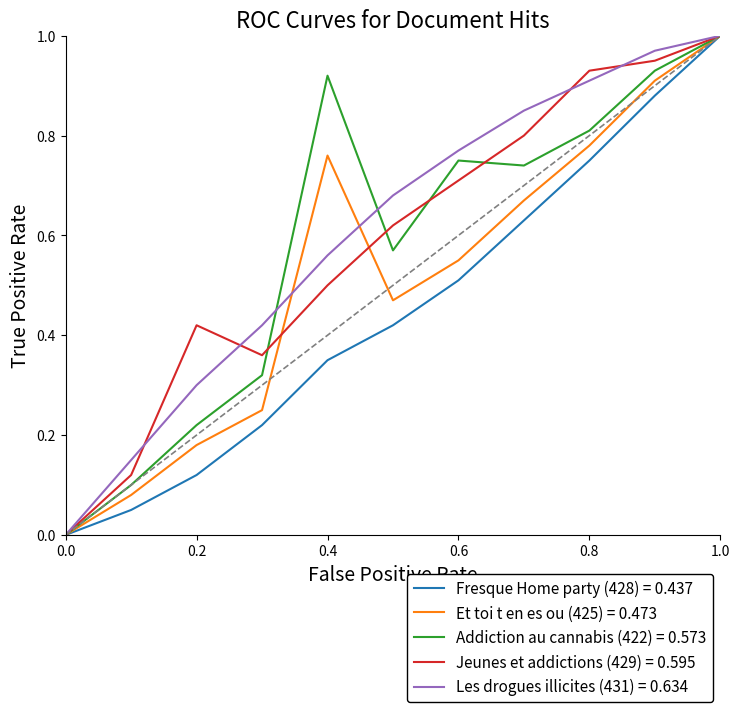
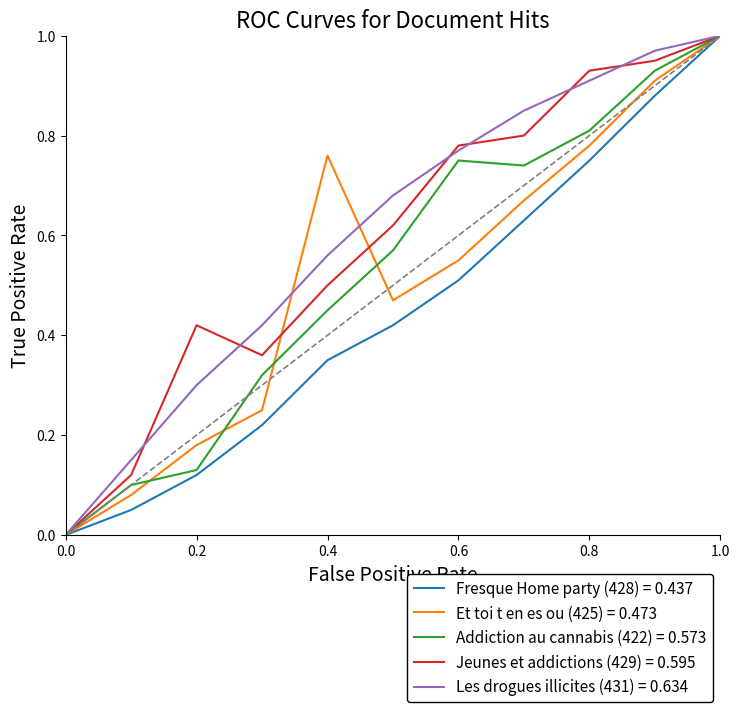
  {
    "Fresque Home party (428) = 0.437": {
      "0.2": 0.12,
      "0.4": 0.35,
      "0.6": 0.51,
      "0.8": 0.75
    },
    "Et toi t en es ou (425) = 0.473": {
      "0.2": 0.18,
      "0.4": 0.76,
      "0.6": 0.55,
      "0.8": 0.78
    },
    "Addiction au cannabis (422) = 0.573": {
-     "0.2": 0.22,
-     "0.4": 0.92,
+     "0.2": 0.13,
+     "0.4": 0.45,
      "0.6": 0.75,
      "0.8": 0.81
    },
    "Jeunes et addictions (429) = 0.595": {
      "0.2": 0.42,
      "0.4": 0.50,
-     "0.6": 0.71,
+     "0.6": 0.78,
      "0.8": 0.93
    },
    "Les drogues illicites (431) = 0.634": {
      "0.2": 0.30,
      "0.4": 0.56,
      "0.6": 0.77,
      "0.8": 0.91
    }
  }
